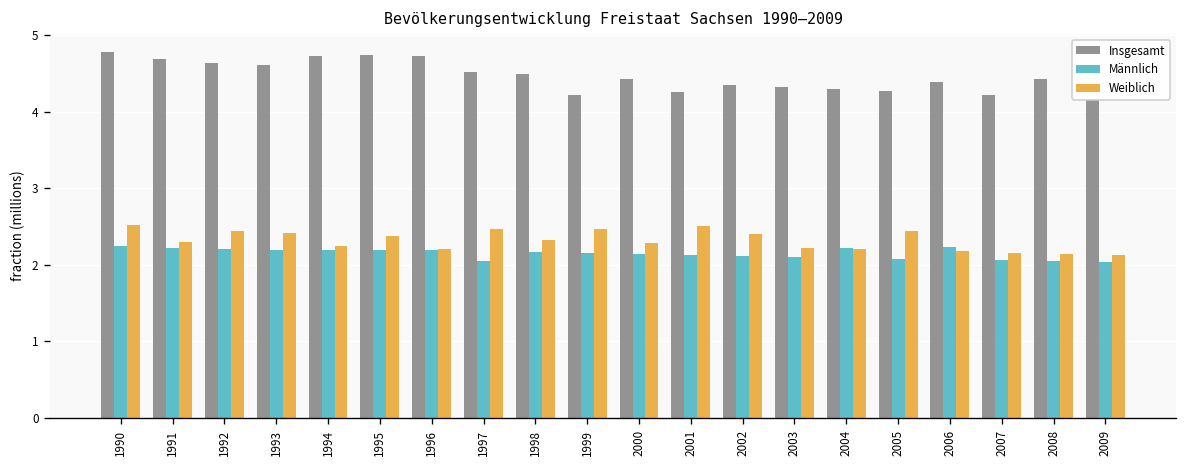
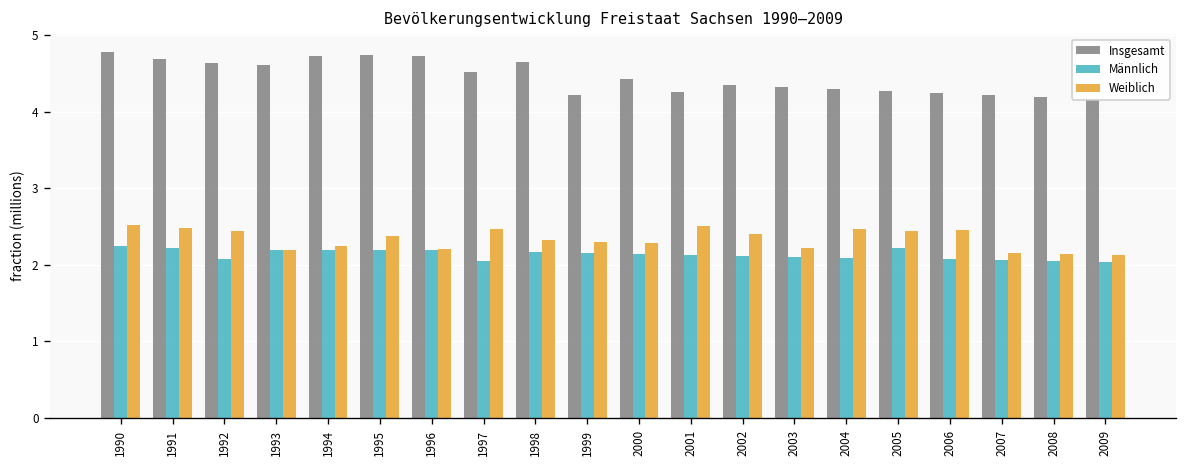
  {
    "Insgesamt": {
      "1990": 4.8,
      "1991": 4.7,
      "1992": 4.6,
      "1993": 4.6,
      "1994": 4.7,
      "1995": 4.7,
      "1996": 4.7,
      "1997": 4.5,
-     "1998": 4.5,
+     "1998": 4.6,
      "1999": 4.2,
      "2000": 4.4,
      "2001": 4.3,
      "2002": 4.3,
      "2003": 4.3,
      "2004": 4.3,
      "2005": 4.3,
-     "2006": 4.4,
+     "2006": 4.2,
      "2007": 4.2,
-     "2008": 4.4,
+     "2008": 4.2,
      "2009": 4.2
    },
    "Männlich": {
      "1990": 2.3,
      "1991": 2.2,
-     "1992": 2.2,
+     "1992": 2.1,
      "1993": 2.2,
      "1994": 2.2,
      "1995": 2.2,
      "1996": 2.2,
      "1997": 2.1,
      "1998": 2.2,
      "1999": 2.2,
      "2000": 2.1,
      "2001": 2.1,
      "2002": 2.1,
      "2003": 2.1,
-     "2004": 2.2,
-     "2005": 2.1,
-     "2006": 2.2,
+     "2004": 2.1,
+     "2005": 2.2,
+     "2006": 2.1,
      "2007": 2.1,
      "2008": 2.0,
      "2009": 2.0
    },
    "Weiblich": {
      "1990": 2.5,
-     "1991": 2.3,
+     "1991": 2.5,
      "1992": 2.4,
-     "1993": 2.4,
+     "1993": 2.2,
      "1994": 2.2,
      "1995": 2.4,
      "1996": 2.2,
      "1997": 2.5,
      "1998": 2.3,
-     "1999": 2.5,
+     "1999": 2.3,
      "2000": 2.3,
      "2001": 2.5,
      "2002": 2.4,
      "2003": 2.2,
-     "2004": 2.2,
+     "2004": 2.5,
      "2005": 2.4,
-     "2006": 2.2,
+     "2006": 2.5,
      "2007": 2.2,
      "2008": 2.1,
      "2009": 2.1
    }
  }
